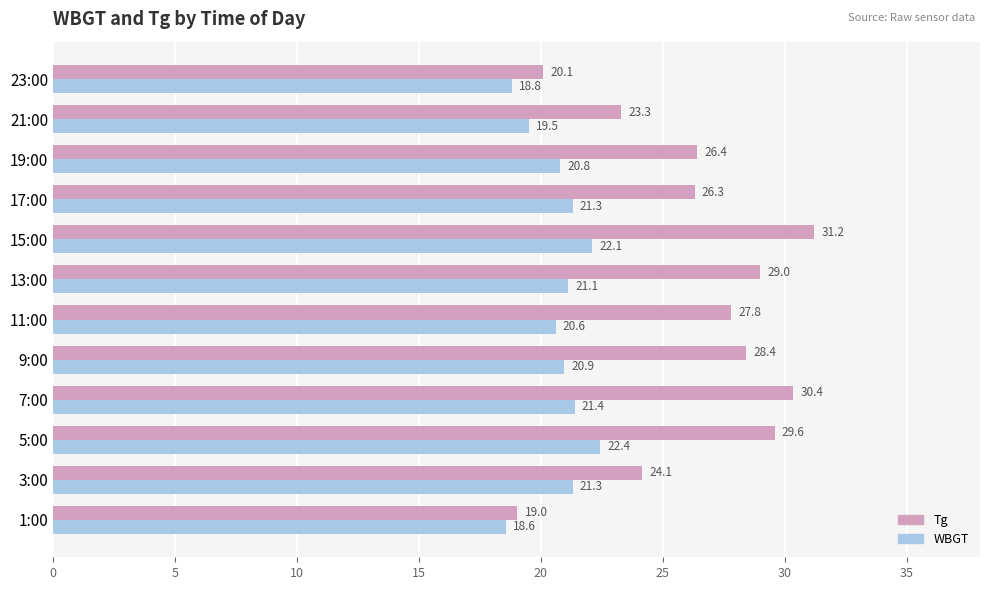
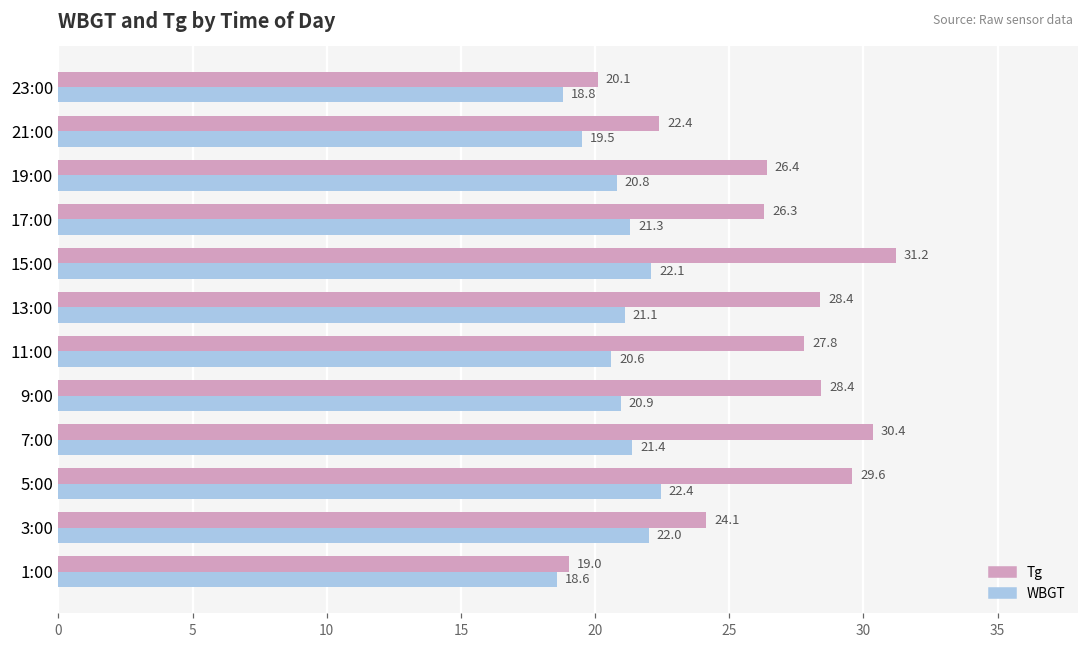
  {
    "Tg": {
      "23:00": 20.1,
-     "21:00": 23.3,
+     "21:00": 22.4,
      "19:00": 26.4,
      "17:00": 26.3,
      "15:00": 31.2,
-     "13:00": 29.0,
+     "13:00": 28.4,
      "11:00": 27.8,
      "9:00": 28.4,
      "7:00": 30.4,
      "5:00": 29.6,
      "3:00": 24.1,
      "1:00": 19.0
    },
    "WBGT": {
      "23:00": 18.8,
      "21:00": 19.5,
      "19:00": 20.8,
      "17:00": 21.3,
      "15:00": 22.1,
      "13:00": 21.1,
      "11:00": 20.6,
      "9:00": 20.9,
      "7:00": 21.4,
      "5:00": 22.4,
-     "3:00": 21.3,
+     "3:00": 22.0,
      "1:00": 18.6
    }
  }
